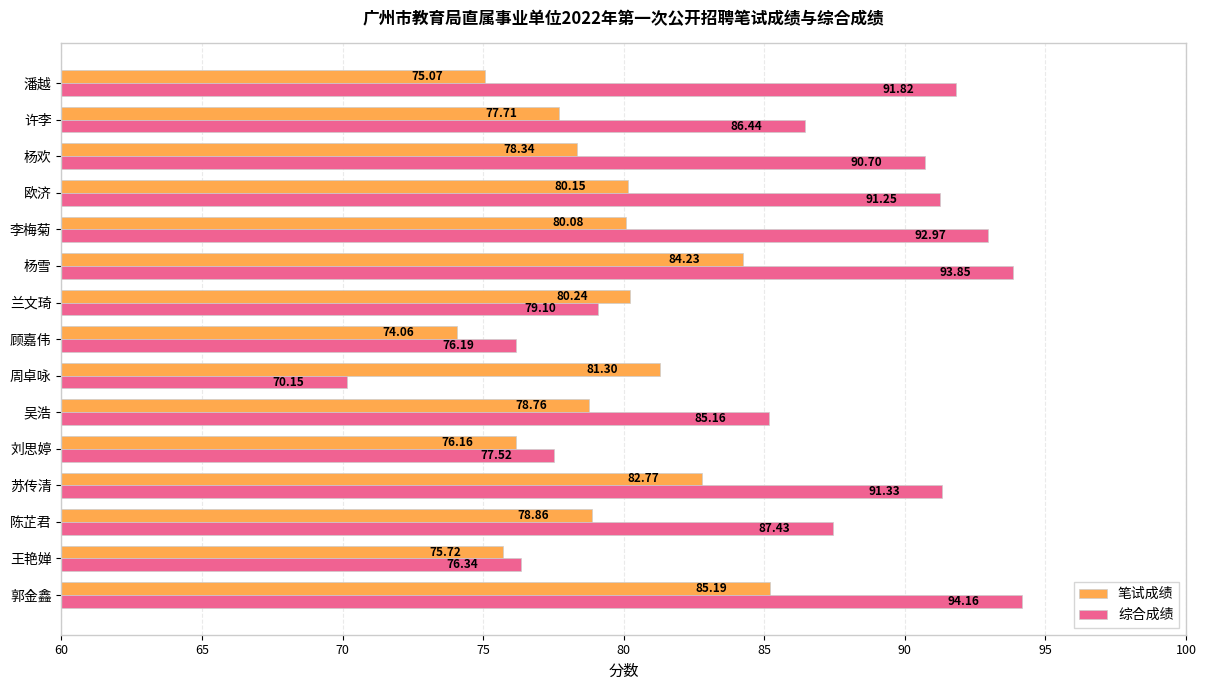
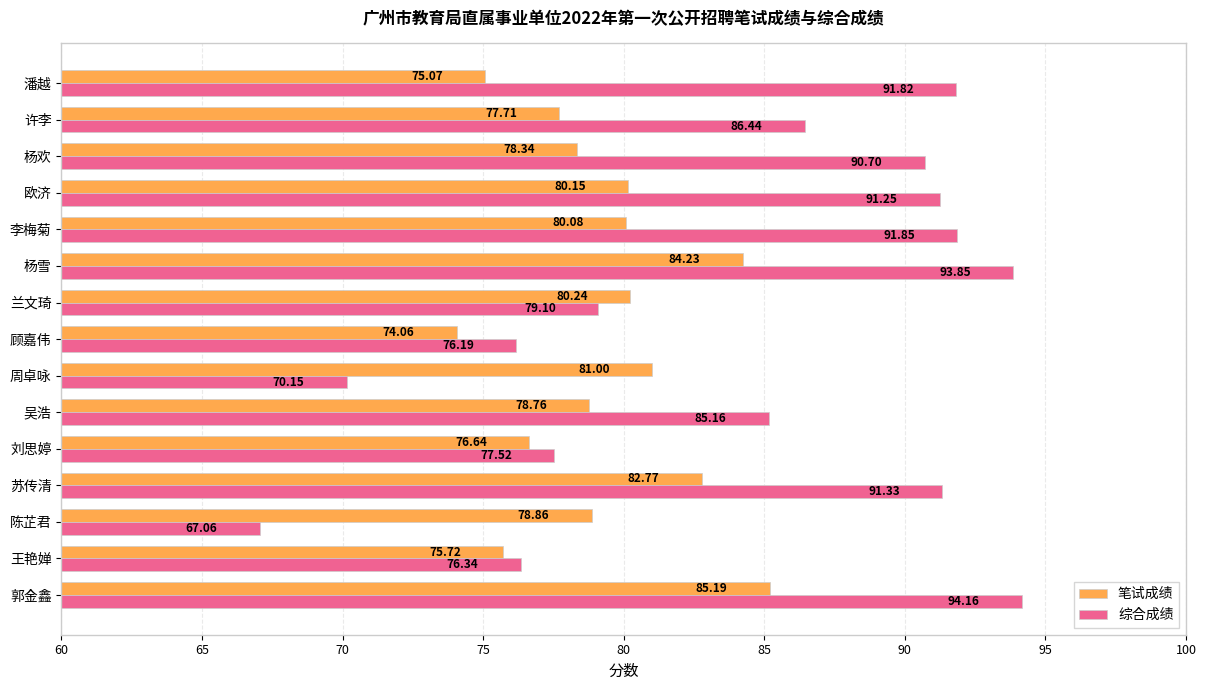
  {
    "笔试成绩": {
      "潘越": 75.07,
      "许李": 77.71,
      "杨欢": 78.34,
      "欧济": 80.15,
      "李梅菊": 80.08,
      "杨雪": 84.23,
      "兰文琦": 80.24,
      "顾嘉伟": 74.06,
-     "周卓咏": 81.30,
+     "周卓咏": 81.00,
      "吴浩": 78.76,
-     "刘思婷": 76.16,
+     "刘思婷": 76.64,
      "苏传清": 82.77,
      "陈芷君": 78.86,
      "王艳婵": 75.72,
      "郭金鑫": 85.19
    },
    "综合成绩": {
      "潘越": 91.82,
      "许李": 86.44,
      "杨欢": 90.70,
      "欧济": 91.25,
-     "李梅菊": 92.97,
+     "李梅菊": 91.85,
      "杨雪": 93.85,
      "兰文琦": 79.10,
      "顾嘉伟": 76.19,
      "周卓咏": 70.15,
      "吴浩": 85.16,
      "刘思婷": 77.52,
      "苏传清": 91.33,
-     "陈芷君": 87.43,
+     "陈芷君": 67.06,
      "王艳婵": 76.34,
      "郭金鑫": 94.16
    }
  }
